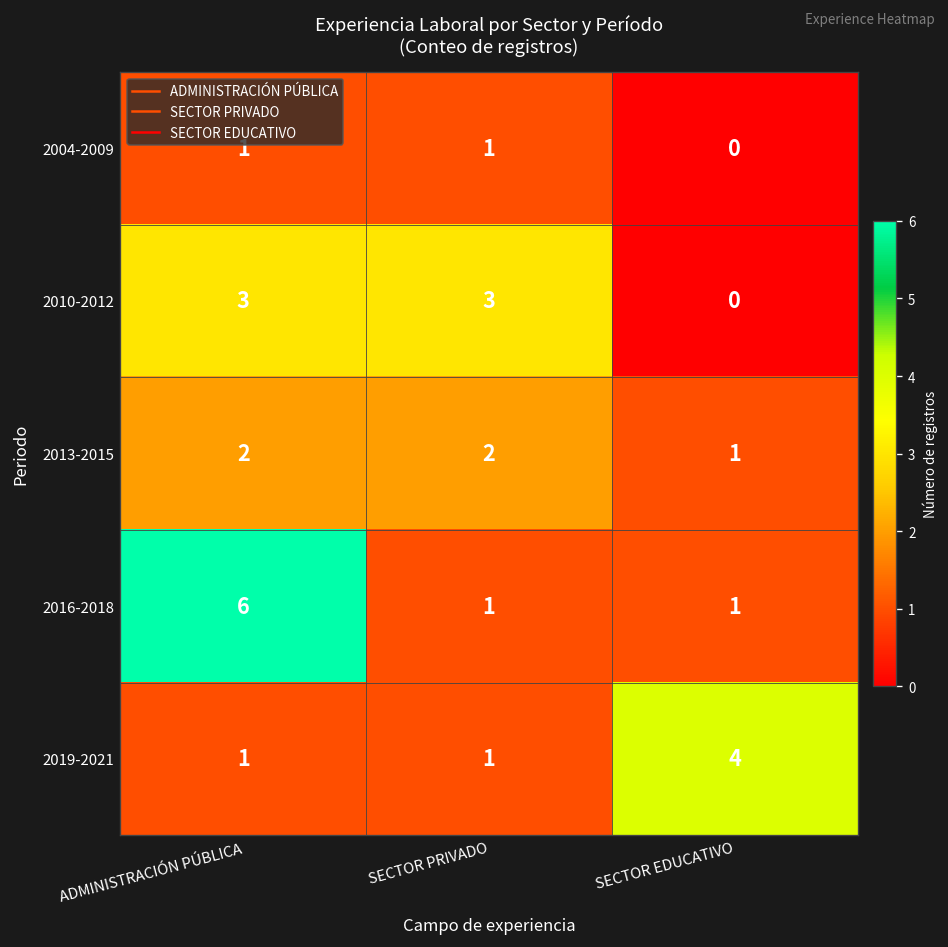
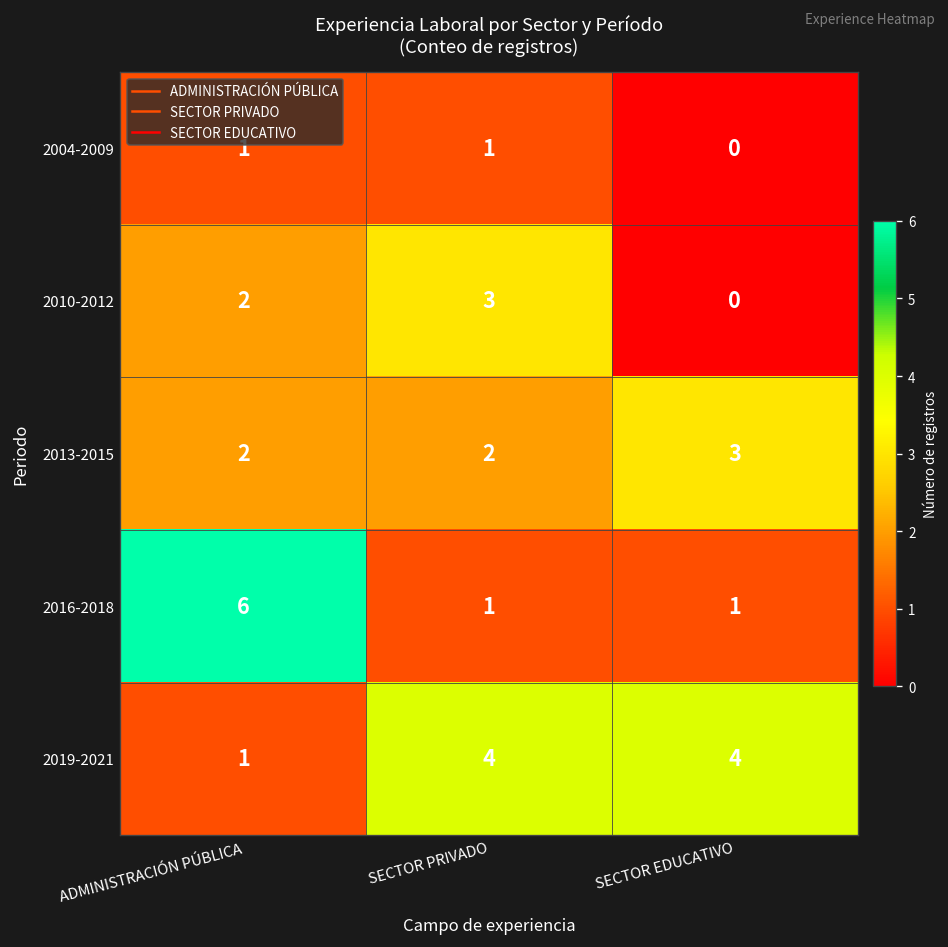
  {
    "2004-2009": {
      "SECTOR PRIVADO": 1,
      "SECTOR EDUCATIVO": 0
    },
    "2010-2012": {
-     "ADMINISTRACIÓN PÚBLICA": 3,
+     "ADMINISTRACIÓN PÚBLICA": 2,
      "SECTOR PRIVADO": 3,
      "SECTOR EDUCATIVO": 0
    },
    "2013-2015": {
      "ADMINISTRACIÓN PÚBLICA": 2,
      "SECTOR PRIVADO": 2,
-     "SECTOR EDUCATIVO": 1
+     "SECTOR EDUCATIVO": 3
    },
    "2016-2018": {
      "ADMINISTRACIÓN PÚBLICA": 6,
      "SECTOR PRIVADO": 1,
      "SECTOR EDUCATIVO": 1
    },
    "2019-2021": {
      "ADMINISTRACIÓN PÚBLICA": 1,
-     "SECTOR PRIVADO": 1,
+     "SECTOR PRIVADO": 4,
      "SECTOR EDUCATIVO": 4
    }
  }
